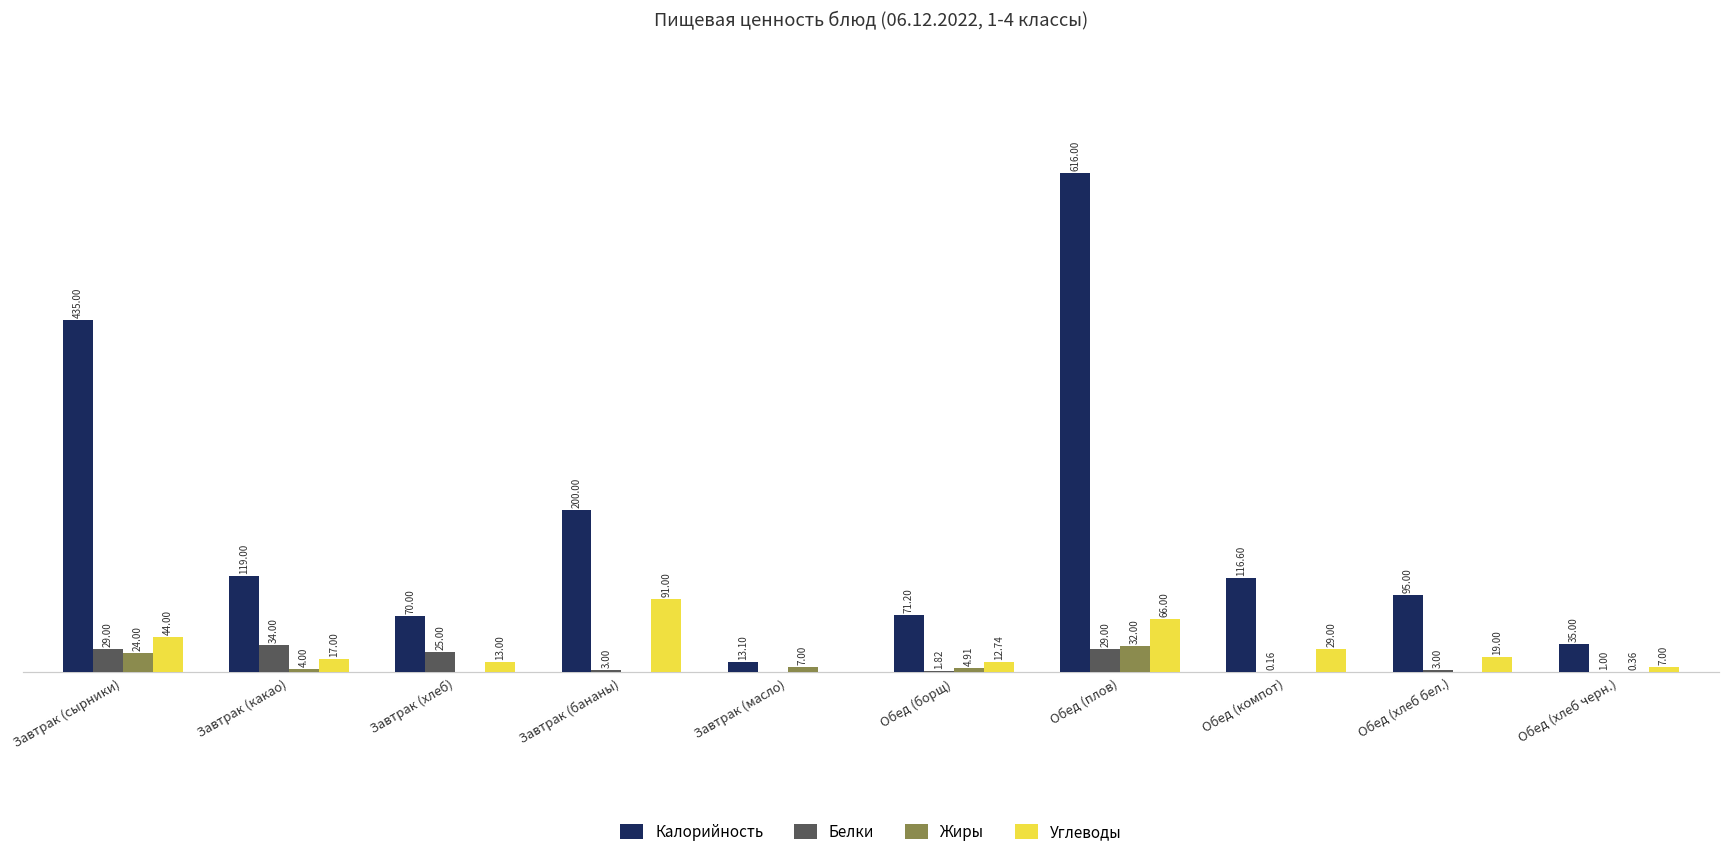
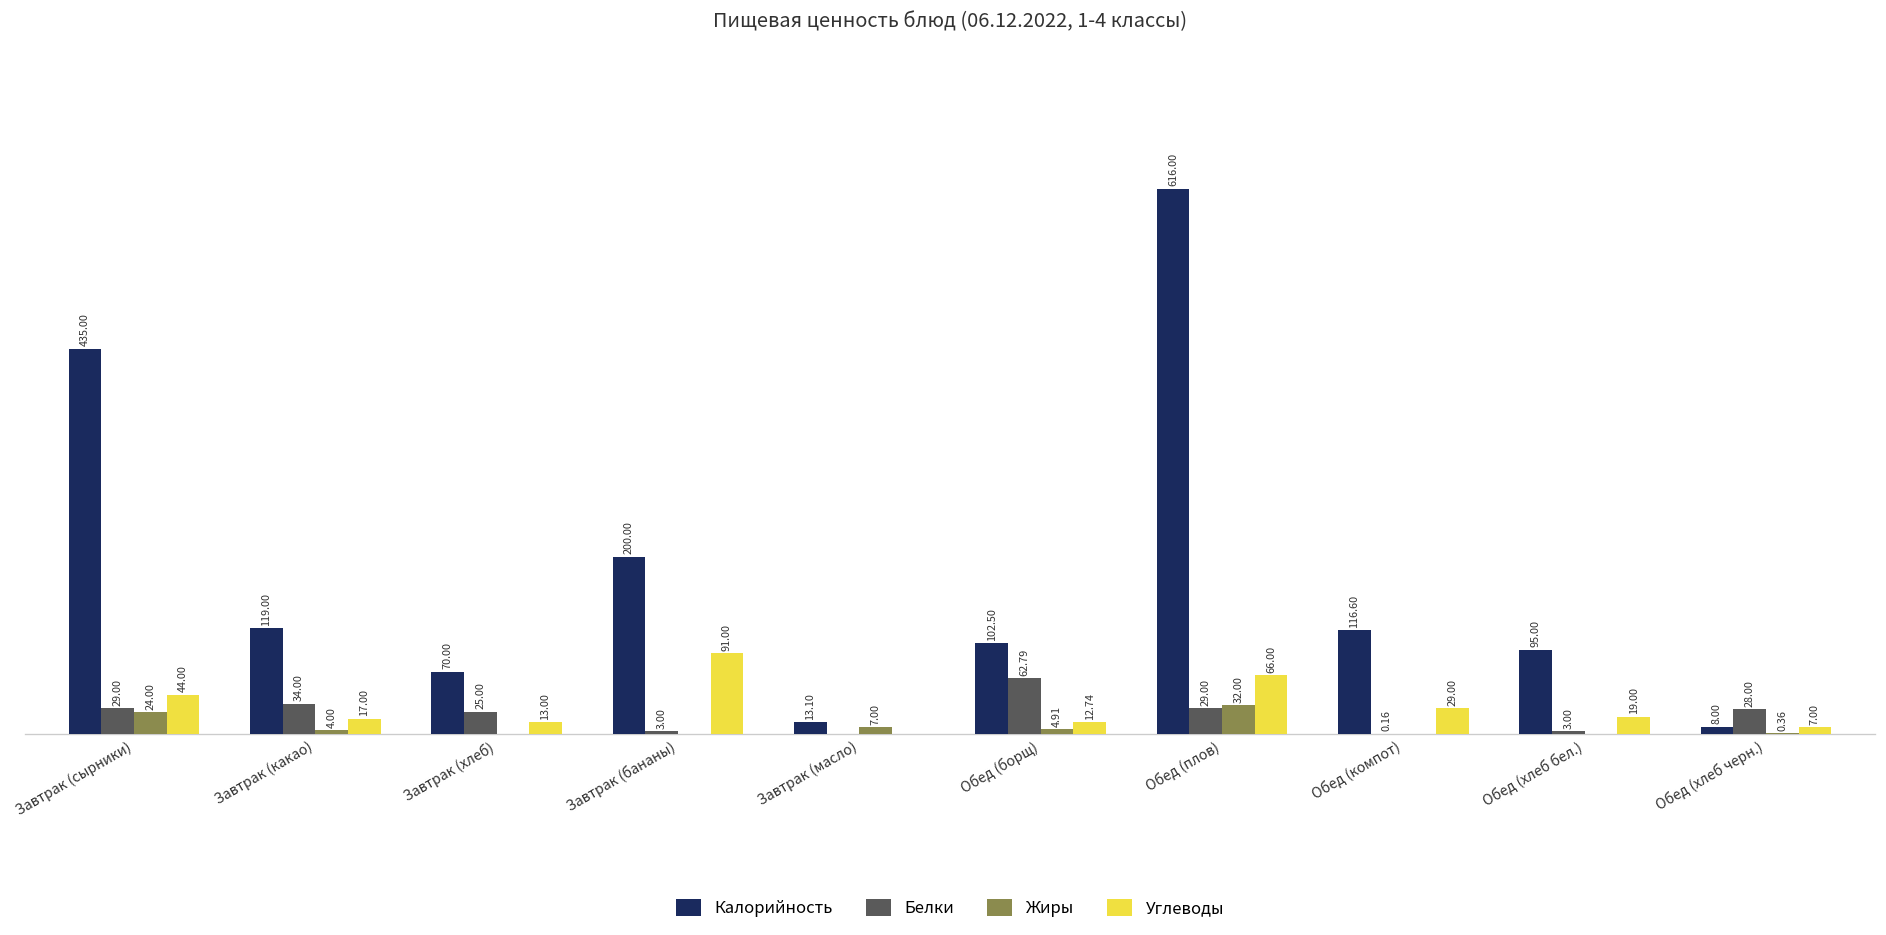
  {
    "Калорийность": {
      "Завтрак (сырники)": 435.00,
      "Завтрак (какао)": 119.00,
      "Завтрак (хлеб)": 70.00,
      "Завтрак (бананы)": 200.00,
      "Завтрак (масло)": 13.10,
-     "Обед (борщ)": 71.20,
+     "Обед (борщ)": 102.50,
      "Обед (плов)": 616.00,
      "Обед (компот)": 116.60,
      "Обед (хлеб бел.)": 95.00,
-     "Обед (хлеб черн.)": 35.00
+     "Обед (хлеб черн.)": 8.00
    },
    "Белки": {
      "Завтрак (сырники)": 29.00,
      "Завтрак (какао)": 34.00,
      "Завтрак (хлеб)": 25.00,
      "Завтрак (бананы)": 3.00,
-     "Обед (борщ)": 1.82,
+     "Обед (борщ)": 62.79,
      "Обед (плов)": 29.00,
      "Обед (компот)": 0.16,
      "Обед (хлеб бел.)": 3.00,
-     "Обед (хлеб черн.)": 1.00
+     "Обед (хлеб черн.)": 28.00
    },
    "Жиры": {
      "Завтрак (сырники)": 24.00,
      "Завтрак (какао)": 4.00,
      "Завтрак (масло)": 7.00,
      "Обед (борщ)": 4.91,
      "Обед (плов)": 32.00,
      "Обед (хлеб черн.)": 0.36
    },
    "Углеводы": {
      "Завтрак (сырники)": 44.00,
      "Завтрак (какао)": 17.00,
      "Завтрак (хлеб)": 13.00,
      "Завтрак (бананы)": 91.00,
      "Обед (борщ)": 12.74,
      "Обед (плов)": 66.00,
      "Обед (компот)": 29.00,
      "Обед (хлеб бел.)": 19.00,
      "Обед (хлеб черн.)": 7.00
    }
  }
